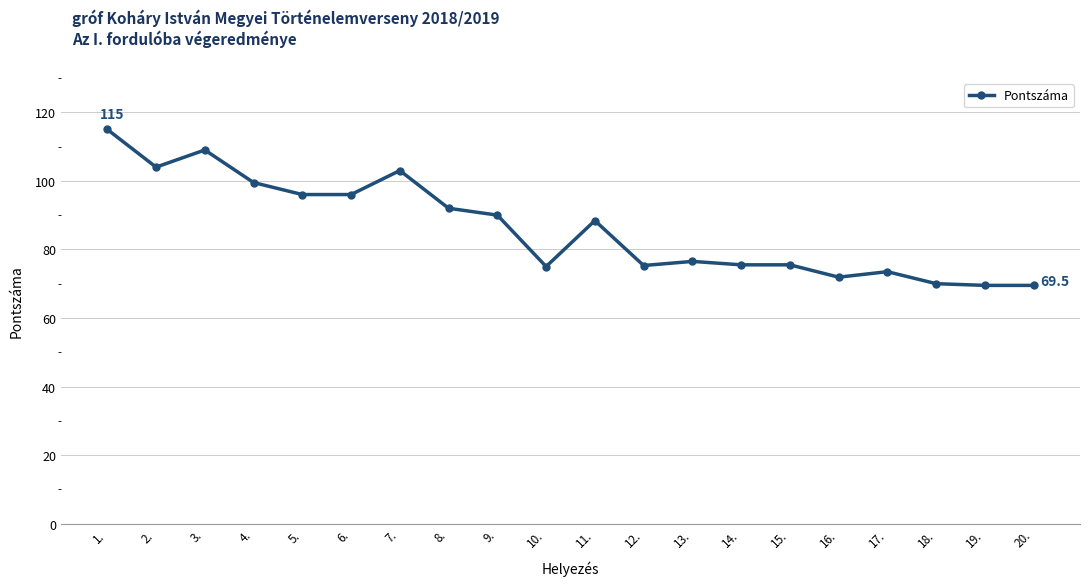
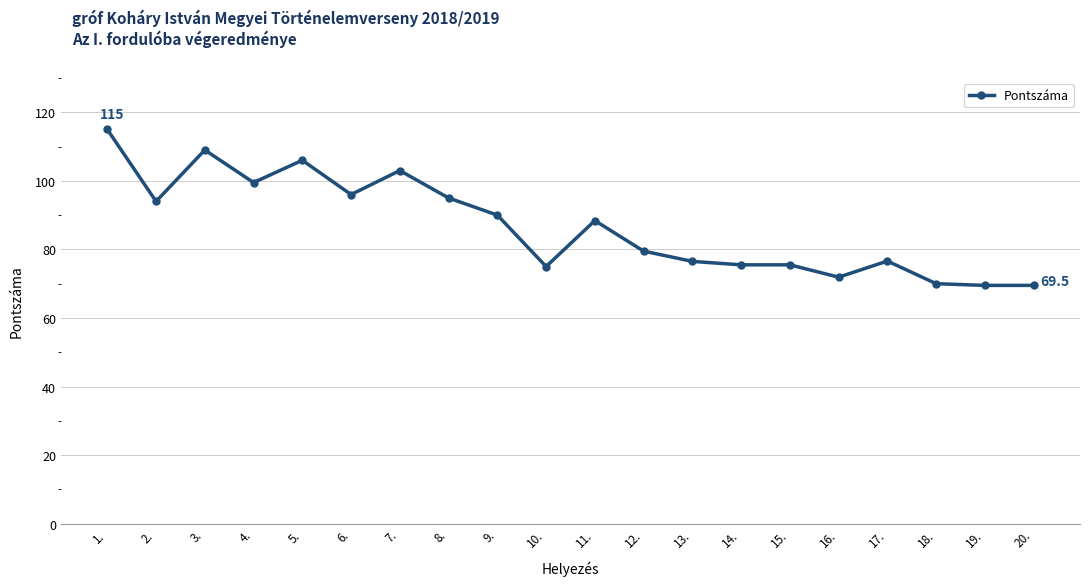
  {
-   "2.": 104,
+   "2.": 94,
    "3.": 109,
    "4.": 100,
-   "5.": 96,
+   "5.": 106,
    "6.": 96,
    "7.": 103,
-   "8.": 92,
+   "8.": 95,
    "9.": 90,
    "10.": 75,
    "11.": 88,
-   "12.": 75,
+   "12.": 80,
    "13.": 77,
    "14.": 76,
    "15.": 76,
    "16.": 72,
-   "17.": 74,
+   "17.": 77,
    "18.": 70,
    "19.": 70
  }
